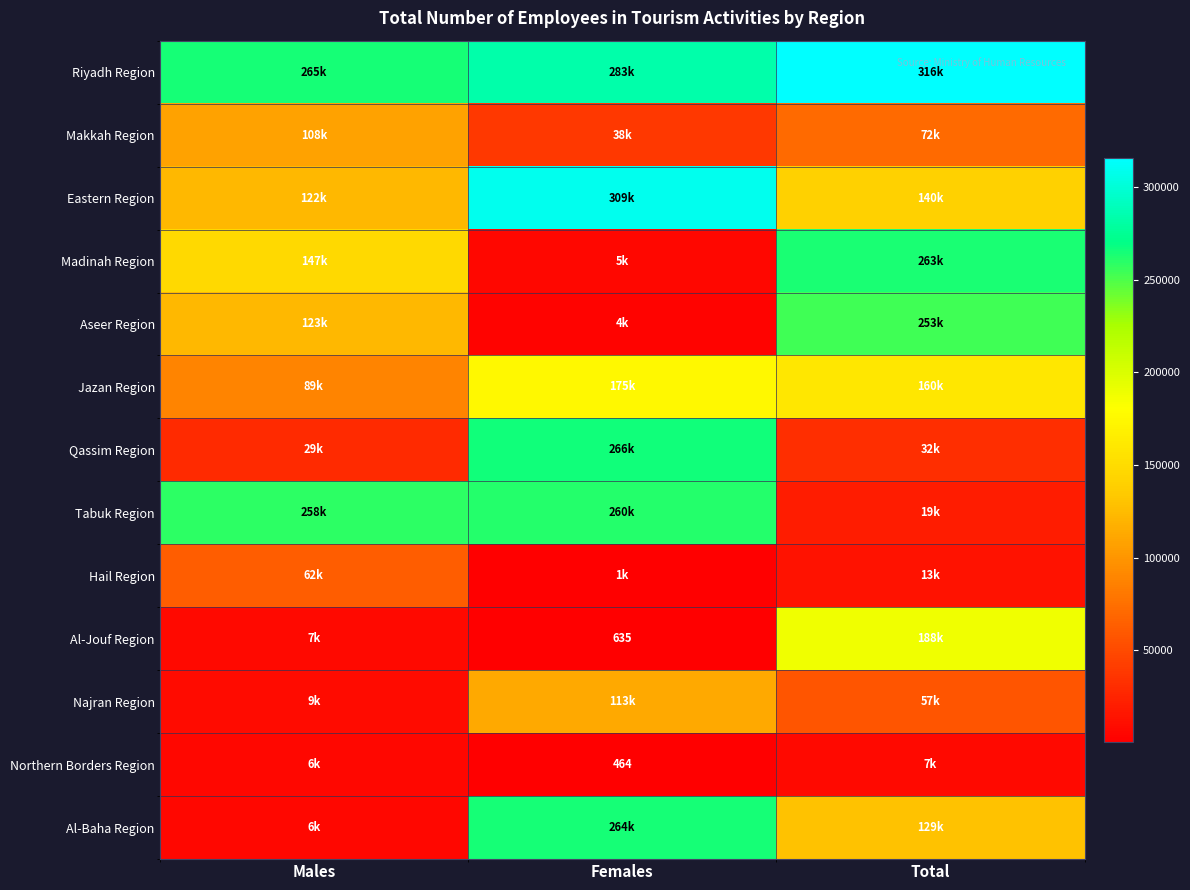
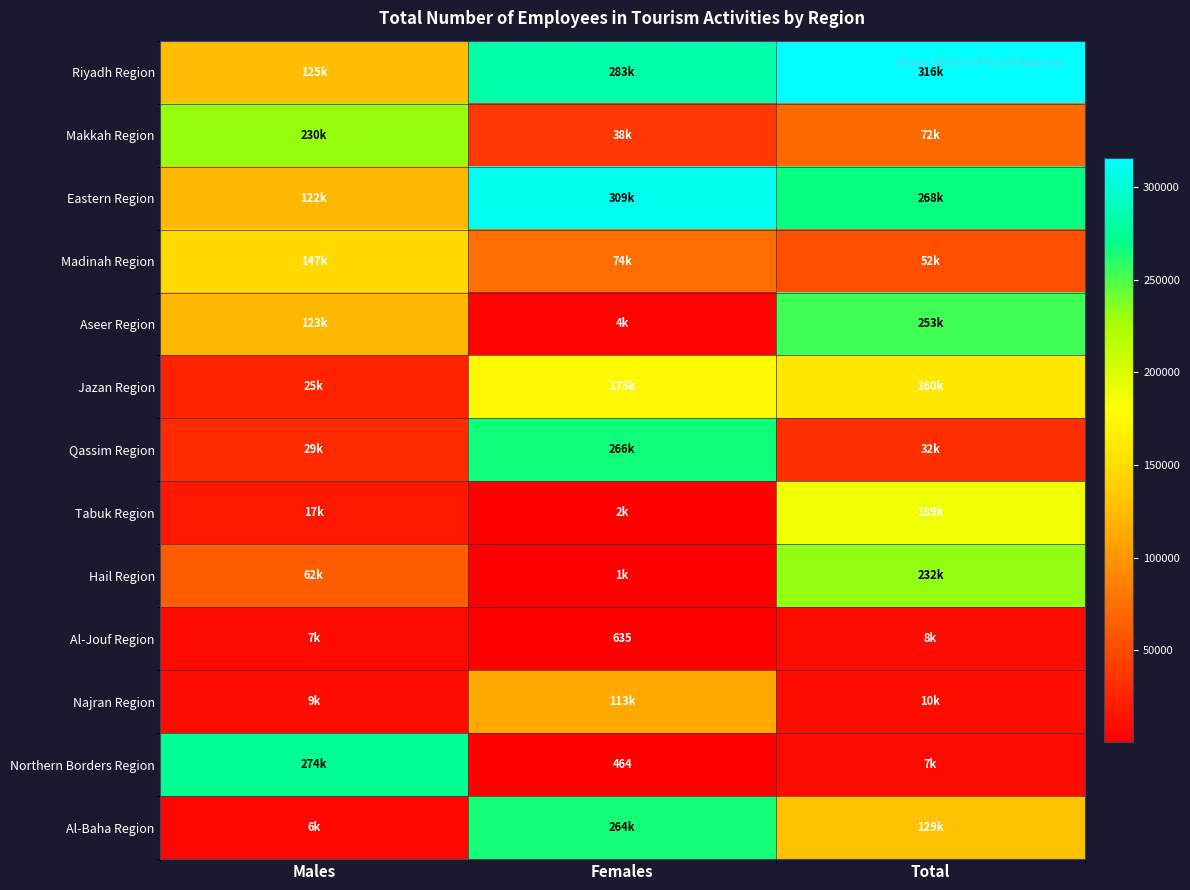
  {
    "Riyadh Region": {
-     "Males": "265k",
+     "Males": "125k",
      "Females": "283k"
    },
    "Makkah Region": {
-     "Males": "108k",
+     "Males": "230k",
      "Females": "38k",
      "Total": "72k"
    },
    "Eastern Region": {
      "Males": "122k",
      "Females": "309k",
-     "Total": "140k"
+     "Total": "268k"
    },
    "Madinah Region": {
      "Males": "147k",
-     "Females": "5k",
-     "Total": "263k"
+     "Females": "74k",
+     "Total": "52k"
    },
    "Aseer Region": {
      "Males": "123k",
      "Females": "4k",
      "Total": "253k"
    },
    "Jazan Region": {
-     "Males": "89k",
+     "Males": "25k",
      "Females": "175k",
      "Total": "160k"
    },
    "Qassim Region": {
      "Males": "29k",
      "Females": "266k",
      "Total": "32k"
    },
    "Tabuk Region": {
-     "Males": "258k",
-     "Females": "260k",
-     "Total": "19k"
+     "Males": "17k",
+     "Females": "2k",
+     "Total": "189k"
    },
    "Hail Region": {
      "Males": "62k",
      "Females": "1k",
-     "Total": "13k"
+     "Total": "232k"
    },
    "Al-Jouf Region": {
      "Males": "7k",
      "Females": "635",
-     "Total": "188k"
+     "Total": "8k"
    },
    "Najran Region": {
      "Males": "9k",
      "Females": "113k",
-     "Total": "57k"
+     "Total": "10k"
    },
    "Northern Borders Region": {
-     "Males": "6k",
+     "Males": "274k",
      "Females": "464",
      "Total": "7k"
    },
    "Al-Baha Region": {
      "Males": "6k",
      "Females": "264k",
      "Total": "129k"
    }
  }
